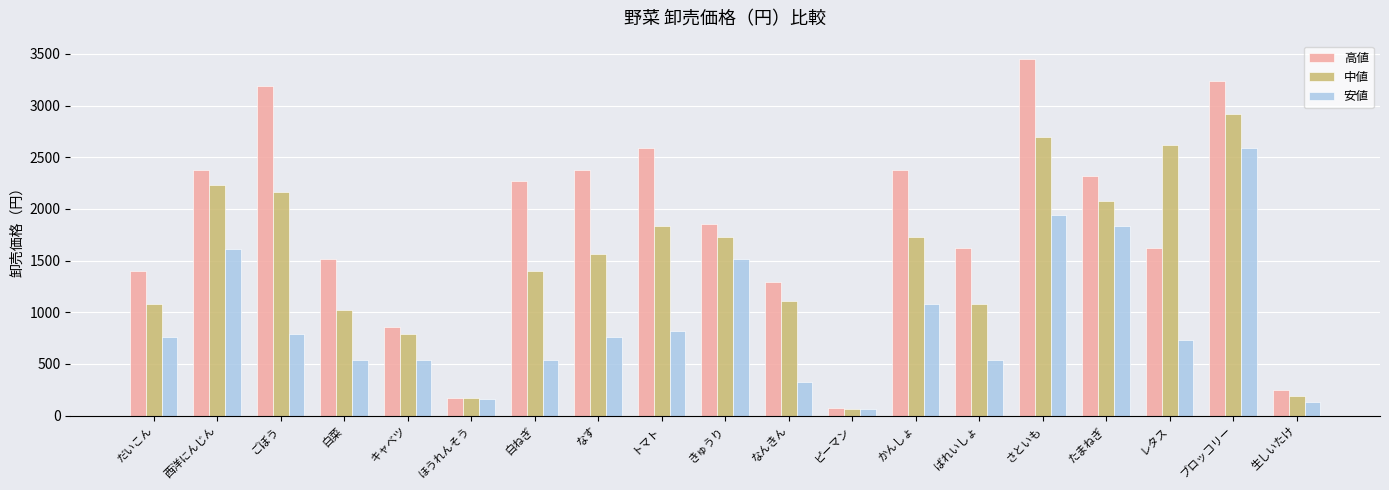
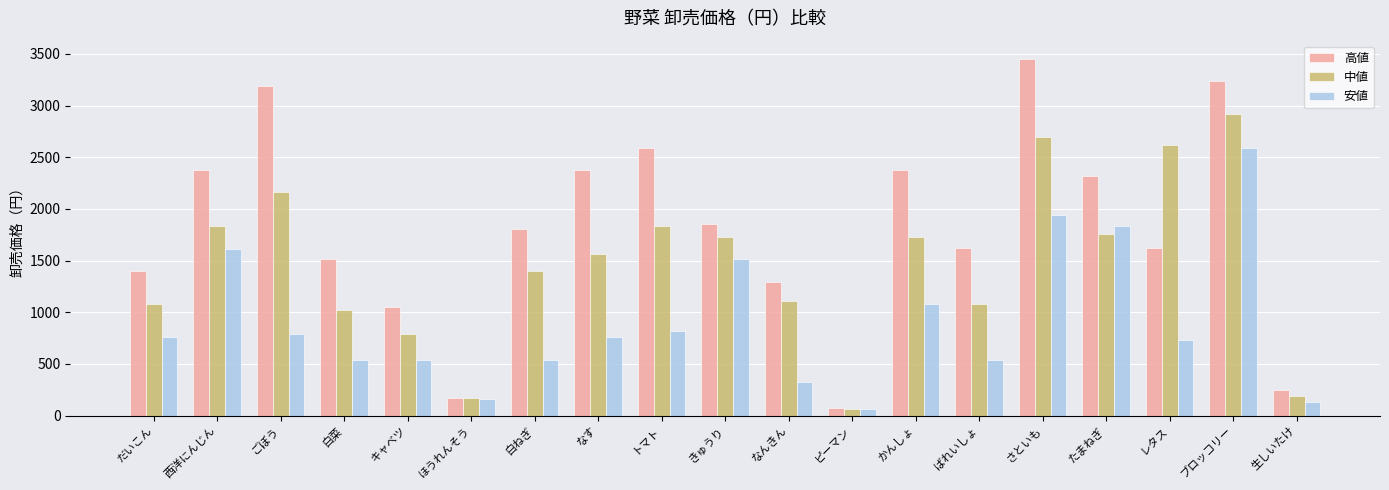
  {
    "高値": {
      "だいこん": 1400,
      "西洋にんじん": 2380,
      "ごぼう": 3190,
      "白菜": 1510,
-     "キャベツ": 850,
+     "キャベツ": 1050,
      "ほうれんそう": 170,
-     "白ねぎ": 2270,
+     "白ねぎ": 1810,
      "なす": 2380,
      "トマト": 2590,
      "きゅうり": 1860,
      "なんきん": 1300,
      "ピーマン": 80,
      "かんしょ": 2380,
      "ばれいしょ": 1620,
      "さといも": 3460,
      "たまねぎ": 2320,
      "レタス": 1620,
      "ブロッコリー": 3240,
      "生しいたけ": 250
    },
    "中値": {
      "だいこん": 1080,
-     "西洋にんじん": 2230,
+     "西洋にんじん": 1840,
      "ごぼう": 2160,
      "白菜": 1030,
      "キャベツ": 790,
      "ほうれんそう": 170,
      "白ねぎ": 1400,
      "なす": 1570,
      "トマト": 1840,
      "きゅうり": 1730,
      "なんきん": 1110,
      "ピーマン": 70,
      "かんしょ": 1730,
      "ばれいしょ": 1080,
      "さといも": 2700,
-     "たまねぎ": 2080,
+     "たまねぎ": 1760,
      "レタス": 2620,
      "ブロッコリー": 2920,
      "生しいたけ": 190
    },
    "安値": {
      "だいこん": 760,
      "西洋にんじん": 1610,
      "ごぼう": 790,
      "白菜": 540,
      "キャベツ": 540,
      "ほうれんそう": 160,
      "白ねぎ": 540,
      "なす": 760,
      "トマト": 820,
      "きゅうり": 1510,
      "なんきん": 320,
      "ピーマン": 60,
      "かんしょ": 1080,
      "ばれいしょ": 540,
      "さといも": 1940,
      "たまねぎ": 1840,
      "レタス": 730,
      "ブロッコリー": 2590,
      "生しいたけ": 130
    }
  }
